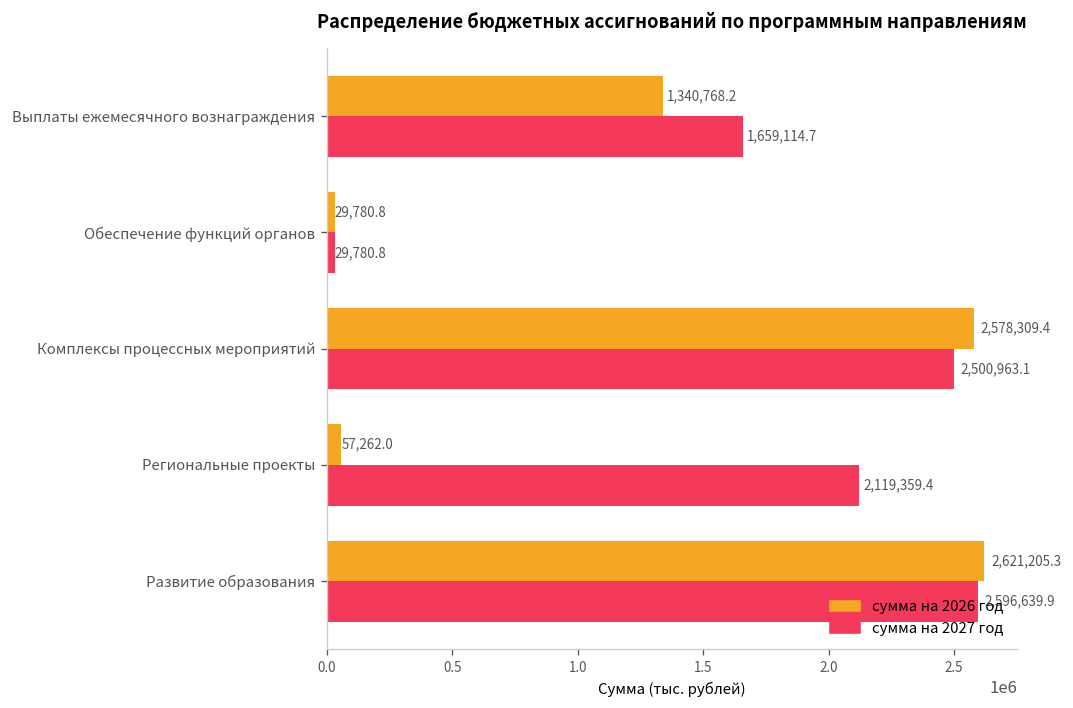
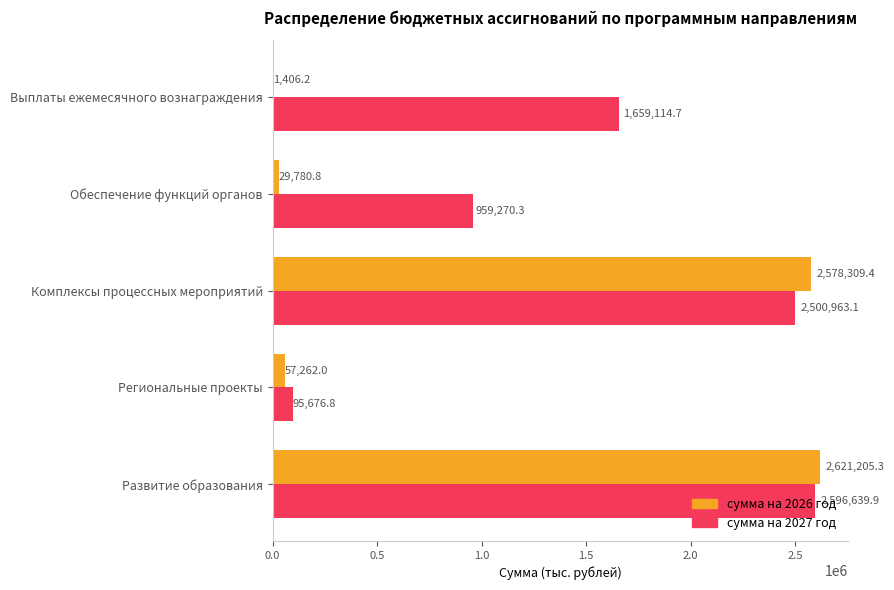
  {
    "сумма на 2026 год": {
-     "Выплаты ежемесячного вознаграждения": "1,340,768.2",
+     "Выплаты ежемесячного вознаграждения": "1,406.2",
      "Обеспечение функций органов": "29,780.8",
      "Комплексы процессных мероприятий": "2,578,309.4",
      "Региональные проекты": "57,262.0",
      "Развитие образования": "2,621,205.3"
    },
    "сумма на 2027 год": {
      "Выплаты ежемесячного вознаграждения": "1,659,114.7",
-     "Обеспечение функций органов": "29,780.8",
+     "Обеспечение функций органов": "959,270.3",
      "Комплексы процессных мероприятий": "2,500,963.1",
-     "Региональные проекты": "2,119,359.4",
+     "Региональные проекты": "95,676.8",
      "Развитие образования": "2,596,639.9"
    }
  }
